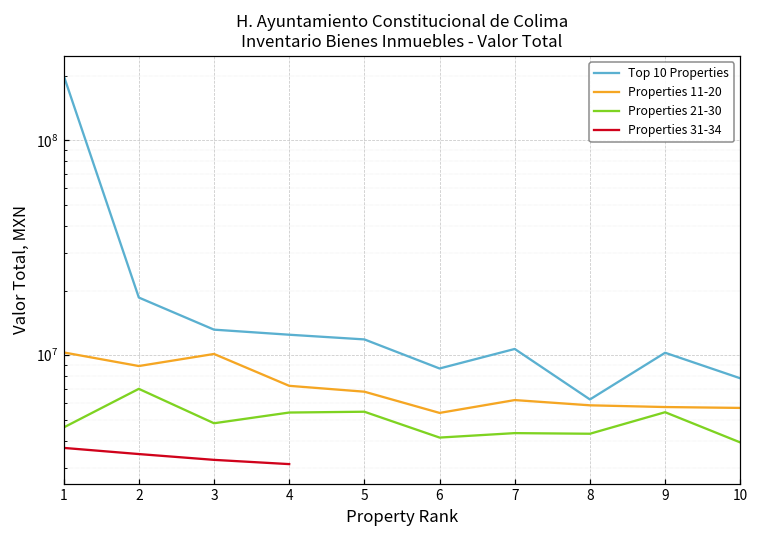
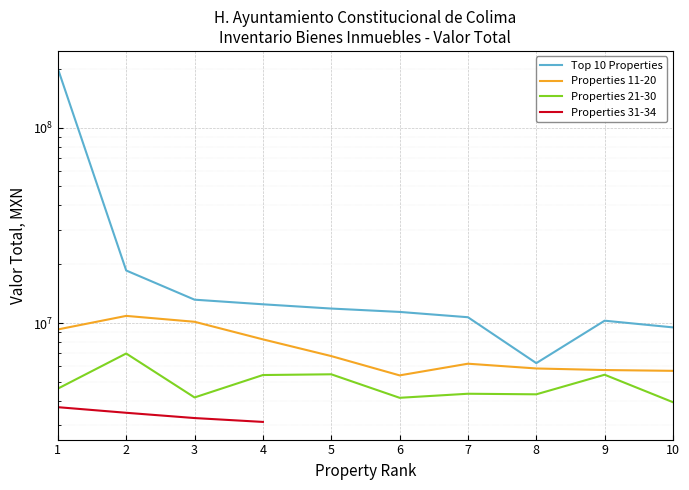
  {
    "Top 10 Properties": {
      "1": 200000000,
      "2": 19000000,
      "3": 13000000,
      "4": 12000000,
      "5": 12000000,
-     "6": 9000000,
+     "6": 11000000,
      "7": 11000000,
      "8": 6200000,
      "9": 10000000,
-     "10": 7800000
+     "10": 9000000
    },
    "Properties 11-20": {
-     "1": 10000000,
-     "2": 9000000,
+     "1": 9000000,
+     "2": 11000000,
      "3": 10000000,
-     "4": 7200000,
+     "4": 8200000,
      "5": 6800000,
      "6": 5400000,
      "7": 6200000,
      "8": 5900000,
      "9": 5700000,
      "10": 5700000
    },
    "Properties 21-30": {
      "1": 4600000,
      "2": 7000000,
-     "3": 4800000,
+     "3": 4200000,
      "4": 5400000,
      "5": 5500000,
      "6": 4100000,
      "7": 4300000,
      "8": 4300000,
      "9": 5400000,
      "10": 3900000
    },
    "Properties 31-34": {
      "1": 3700000,
      "2": 3500000,
      "3": 3300000,
      "4": 3100000
    }
  }
